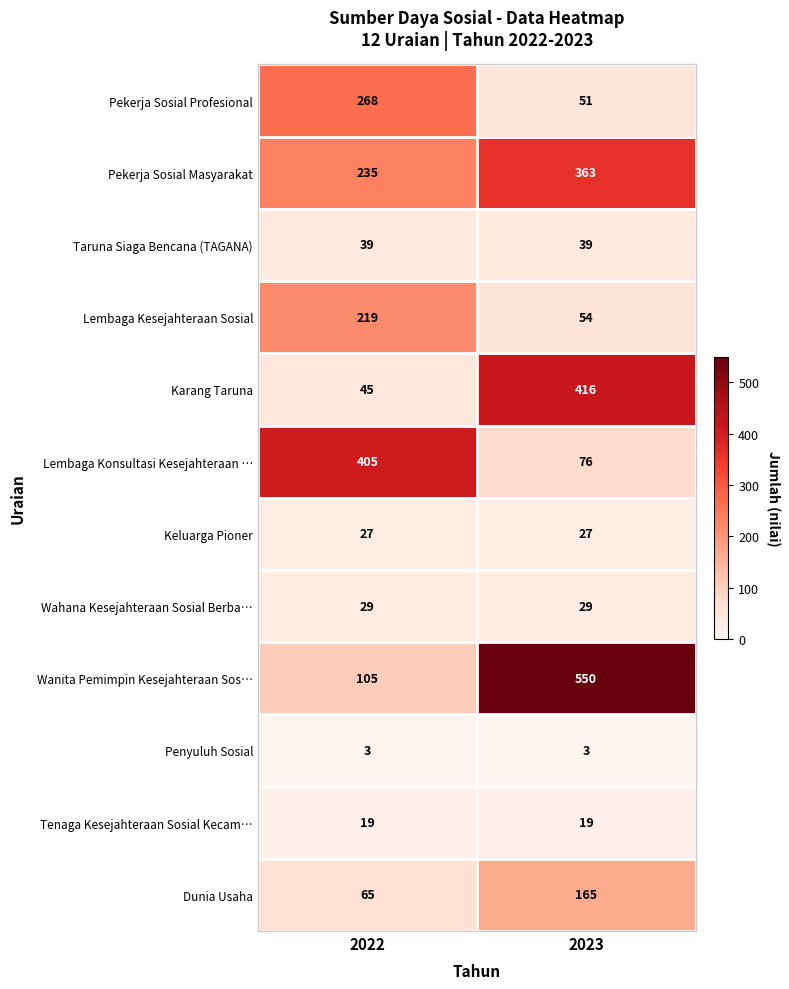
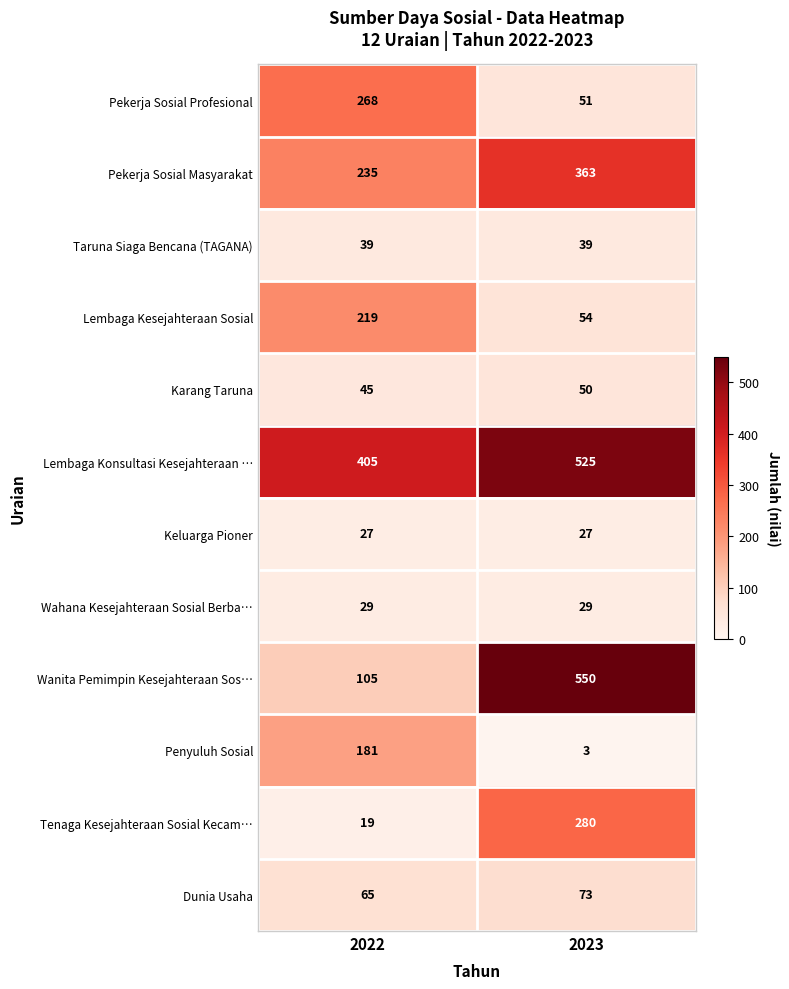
  {
    "Pekerja Sosial Profesional": {
      "2022": 268,
      "2023": 51
    },
    "Pekerja Sosial Masyarakat": {
      "2022": 235,
      "2023": 363
    },
    "Taruna Siaga Bencana (TAGANA)": {
      "2022": 39,
      "2023": 39
    },
    "Lembaga Kesejahteraan Sosial": {
      "2022": 219,
      "2023": 54
    },
    "Karang Taruna": {
      "2022": 45,
-     "2023": 416
+     "2023": 50
    },
    "Lembaga Konsultasi Kesejahteraan …": {
      "2022": 405,
-     "2023": 76
+     "2023": 525
    },
    "Keluarga Pioner": {
      "2022": 27,
      "2023": 27
    },
    "Wahana Kesejahteraan Sosial Berba…": {
      "2022": 29,
      "2023": 29
    },
    "Wanita Pemimpin Kesejahteraan Sos…": {
      "2022": 105,
      "2023": 550
    },
    "Penyuluh Sosial": {
-     "2022": 3,
+     "2022": 181,
      "2023": 3
    },
    "Tenaga Kesejahteraan Sosial Kecam…": {
      "2022": 19,
-     "2023": 19
+     "2023": 280
    },
    "Dunia Usaha": {
      "2022": 65,
-     "2023": 165
+     "2023": 73
    }
  }
